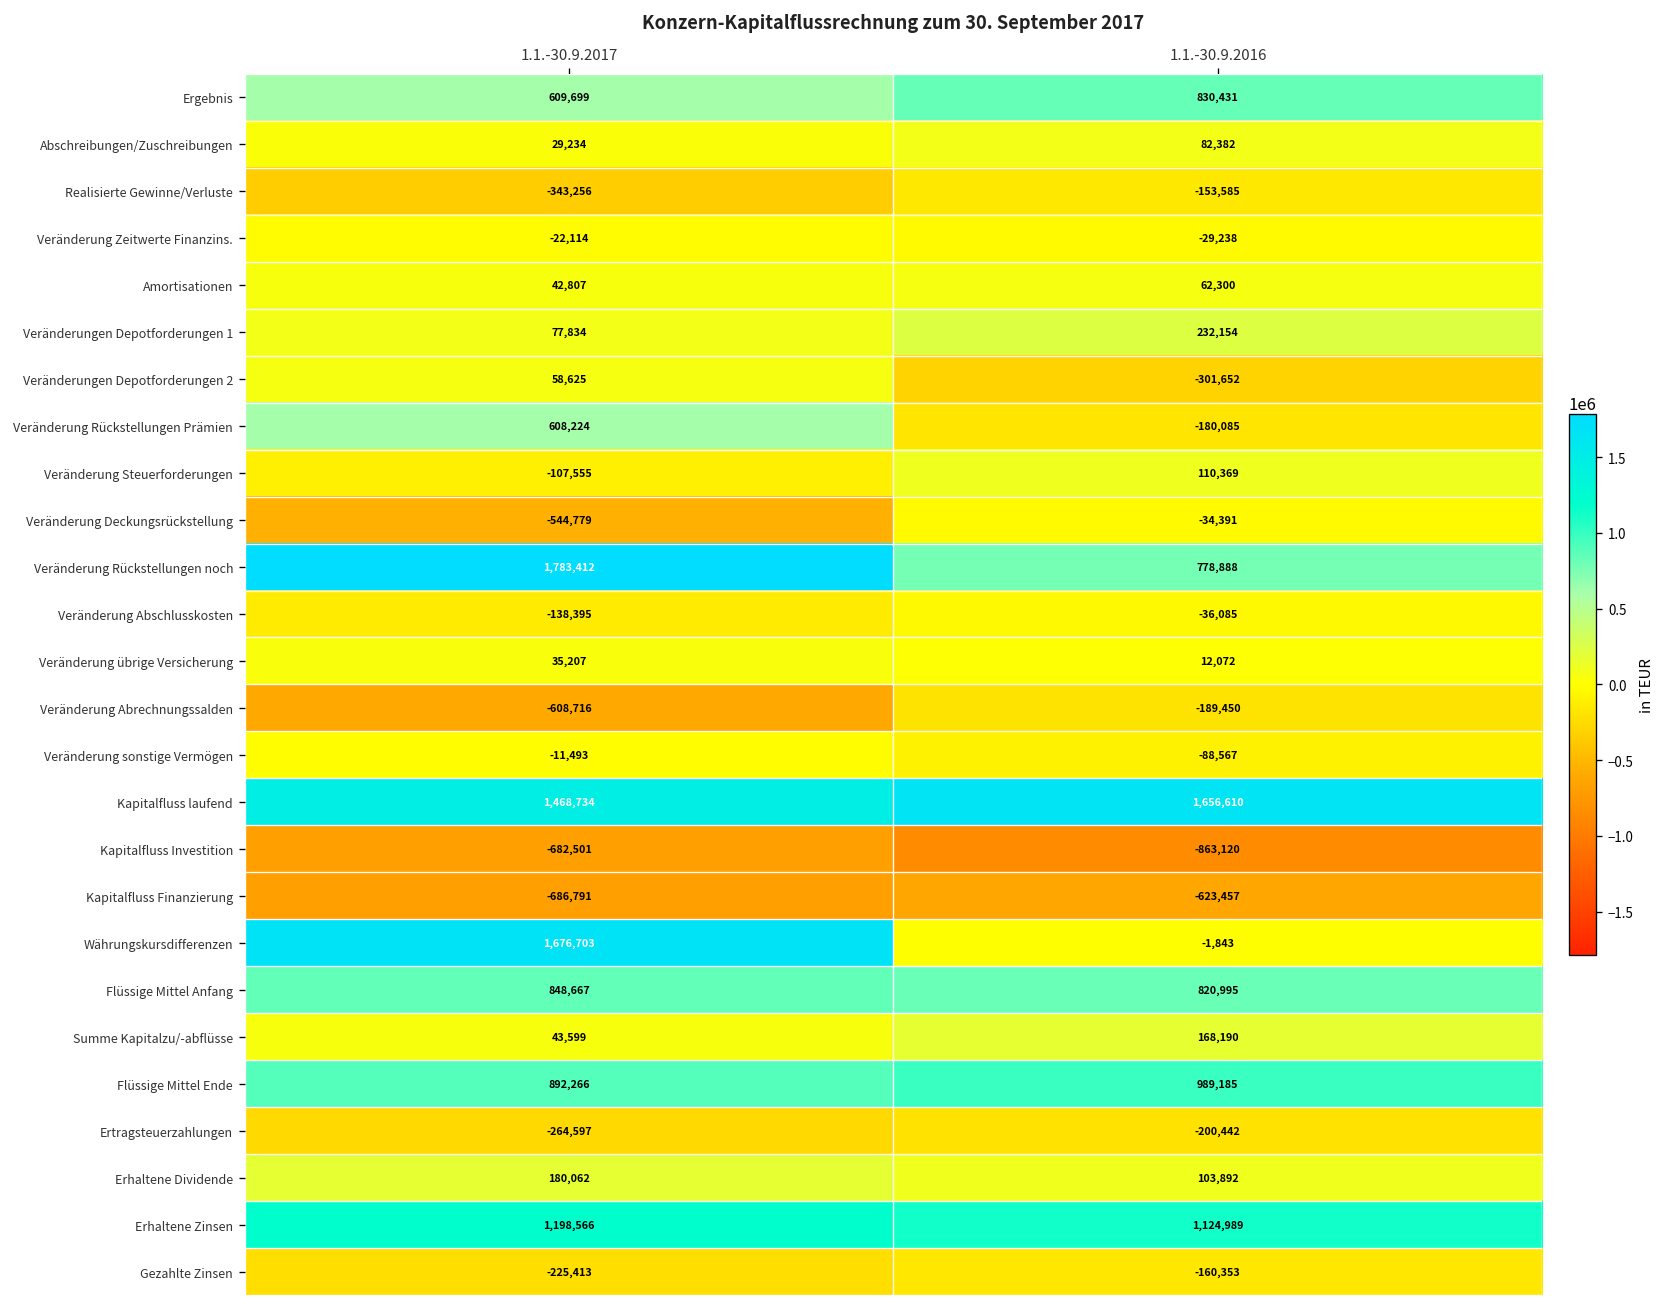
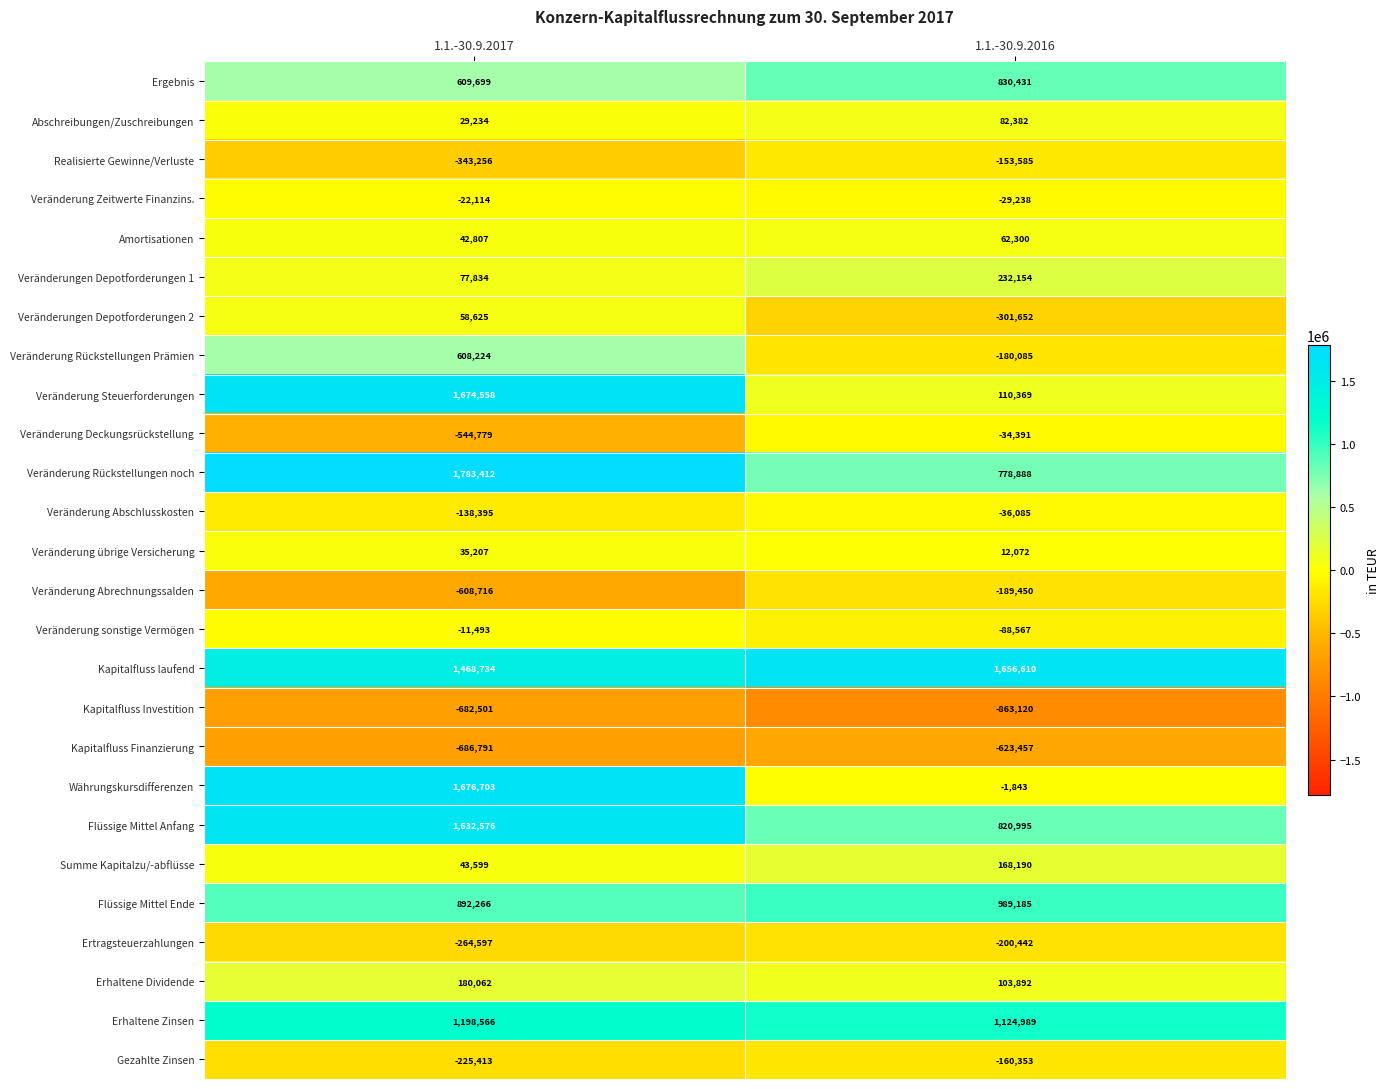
  {
    "Ergebnis": {
      "1.1.-30.9.2017": "609,699",
      "1.1.-30.9.2016": "830,431"
    },
    "Abschreibungen/Zuschreibungen": {
      "1.1.-30.9.2017": "29,234",
      "1.1.-30.9.2016": "82,382"
    },
    "Realisierte Gewinne/Verluste": {
      "1.1.-30.9.2017": "-343,256",
      "1.1.-30.9.2016": "-153,585"
    },
    "Veränderung Zeitwerte Finanzins.": {
      "1.1.-30.9.2017": "-22,114",
      "1.1.-30.9.2016": "-29,238"
    },
    "Amortisationen": {
      "1.1.-30.9.2017": "42,807",
      "1.1.-30.9.2016": "62,300"
    },
    "Veränderungen Depotforderungen 1": {
      "1.1.-30.9.2017": "77,834",
      "1.1.-30.9.2016": "232,154"
    },
    "Veränderungen Depotforderungen 2": {
      "1.1.-30.9.2017": "58,625",
      "1.1.-30.9.2016": "-301,652"
    },
    "Veränderung Rückstellungen Prämien": {
      "1.1.-30.9.2017": "608,224",
      "1.1.-30.9.2016": "-180,085"
    },
    "Veränderung Steuerforderungen": {
-     "1.1.-30.9.2017": "-107,555",
+     "1.1.-30.9.2017": "1,674,558",
      "1.1.-30.9.2016": "110,369"
    },
    "Veränderung Deckungsrückstellung": {
      "1.1.-30.9.2017": "-544,779",
      "1.1.-30.9.2016": "-34,391"
    },
    "Veränderung Rückstellungen noch": {
      "1.1.-30.9.2017": "1,783,412",
      "1.1.-30.9.2016": "778,888"
    },
    "Veränderung Abschlusskosten": {
      "1.1.-30.9.2017": "-138,395",
      "1.1.-30.9.2016": "-36,085"
    },
    "Veränderung übrige Versicherung": {
      "1.1.-30.9.2017": "35,207",
      "1.1.-30.9.2016": "12,072"
    },
    "Veränderung Abrechnungssalden": {
      "1.1.-30.9.2017": "-608,716",
      "1.1.-30.9.2016": "-189,450"
    },
    "Veränderung sonstige Vermögen": {
      "1.1.-30.9.2017": "-11,493",
      "1.1.-30.9.2016": "-88,567"
    },
    "Kapitalfluss laufend": {
      "1.1.-30.9.2017": "1,468,734",
      "1.1.-30.9.2016": "1,656,610"
    },
    "Kapitalfluss Investition": {
      "1.1.-30.9.2017": "-682,501",
      "1.1.-30.9.2016": "-863,120"
    },
    "Kapitalfluss Finanzierung": {
      "1.1.-30.9.2017": "-686,791",
      "1.1.-30.9.2016": "-623,457"
    },
    "Währungskursdifferenzen": {
      "1.1.-30.9.2017": "1,676,703",
      "1.1.-30.9.2016": "-1,843"
    },
    "Flüssige Mittel Anfang": {
-     "1.1.-30.9.2017": "848,667",
+     "1.1.-30.9.2017": "1,632,576",
      "1.1.-30.9.2016": "820,995"
    },
    "Summe Kapitalzu/-abflüsse": {
      "1.1.-30.9.2017": "43,599",
      "1.1.-30.9.2016": "168,190"
    },
    "Flüssige Mittel Ende": {
      "1.1.-30.9.2017": "892,266",
      "1.1.-30.9.2016": "989,185"
    },
    "Ertragsteuerzahlungen": {
      "1.1.-30.9.2017": "-264,597",
      "1.1.-30.9.2016": "-200,442"
    },
    "Erhaltene Dividende": {
      "1.1.-30.9.2017": "180,062",
      "1.1.-30.9.2016": "103,892"
    },
    "Erhaltene Zinsen": {
      "1.1.-30.9.2017": "1,198,566",
      "1.1.-30.9.2016": "1,124,989"
    },
    "Gezahlte Zinsen": {
      "1.1.-30.9.2017": "-225,413",
      "1.1.-30.9.2016": "-160,353"
    }
  }
